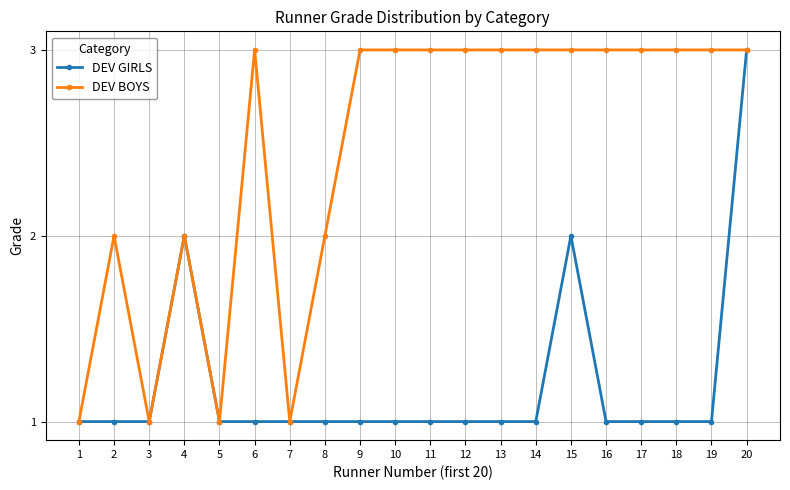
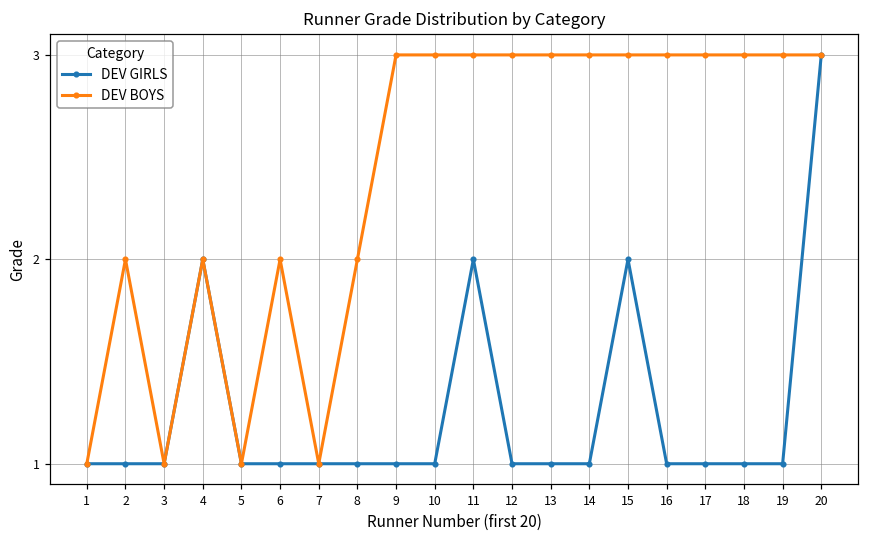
  {
    "DEV GIRLS": {
      "2": 1,
      "6": 1,
      "8": 1,
      "9": 1,
      "10": 1,
-     "11": 1,
+     "11": 2,
      "12": 1,
      "13": 1,
      "14": 1,
      "15": 2,
      "16": 1,
      "17": 1,
      "18": 1,
      "19": 1
    },
    "DEV BOYS": {
      "2": 2,
-     "6": 3,
+     "6": 2,
      "8": 2,
      "9": 3,
      "10": 3,
      "11": 3,
      "12": 3,
      "13": 3,
      "14": 3,
      "15": 3,
      "16": 3,
      "17": 3,
      "18": 3,
      "19": 3
    }
  }
